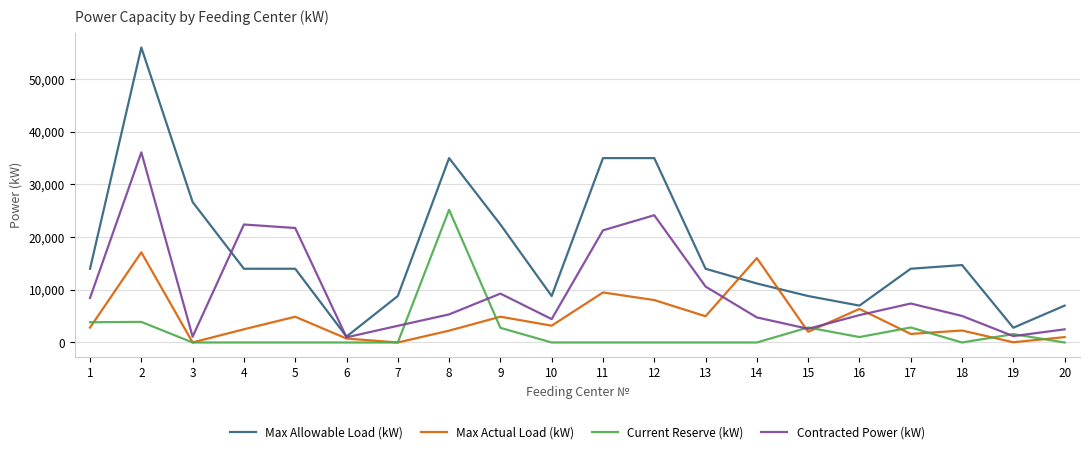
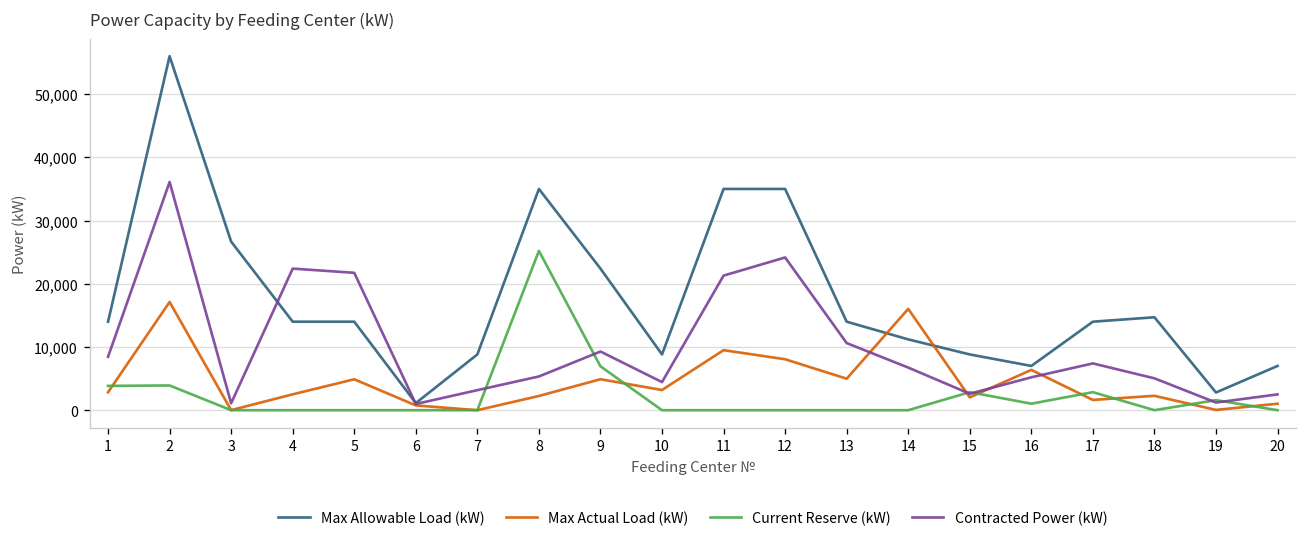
  {
    "Max Allowable Load (kW)": {
      "1": "14,000",
      "2": "56,000",
      "3": "27,000",
      "4": "14,000",
      "5": "14,000",
      "7": "9,000",
      "8": "35,000",
      "9": "22,000",
      "10": "9,000",
      "11": "35,000",
      "12": "35,000",
      "13": "14,000",
      "14": "11,000",
      "15": "9,000",
      "16": "7,000",
      "17": "14,000",
      "18": "15,000",
      "19": "3,000",
      "20": "7,000"
    },
    "Max Actual Load (kW)": {
      "1": "3,000",
      "2": "17,000",
      "4": "3,000",
      "5": "5,000",
      "8": "2,000",
      "9": "5,000",
      "10": "3,000",
      "11": "9,000",
      "12": "8,000",
      "13": "5,000",
      "14": "16,000",
      "15": "2,000",
      "16": "6,000",
      "17": "2,000",
      "18": "2,000",
      "19": "0",
      "20": "1,000"
    },
    "Current Reserve (kW)": {
      "1": "4,000",
      "2": "4,000",
      "4": "0",
      "5": "0",
      "6": "0",
      "8": "25,000",
-     "9": "3,000",
+     "9": "7,000",
      "10": "0",
      "11": "0",
      "12": "0",
      "13": "0",
      "14": "0",
      "16": "1,000",
      "17": "3,000",
      "18": "0",
      "20": "0"
    },
    "Contracted Power (kW)": {
      "1": "8,000",
      "2": "36,000",
      "3": "1,000",
      "4": "22,000",
      "5": "22,000",
      "7": "3,000",
      "8": "5,000",
      "9": "9,000",
      "10": "4,000",
      "11": "21,000",
      "12": "24,000",
      "13": "11,000",
-     "14": "5,000",
+     "14": "7,000",
      "16": "5,000",
      "17": "7,000",
      "18": "5,000",
      "20": "3,000"
    }
  }
